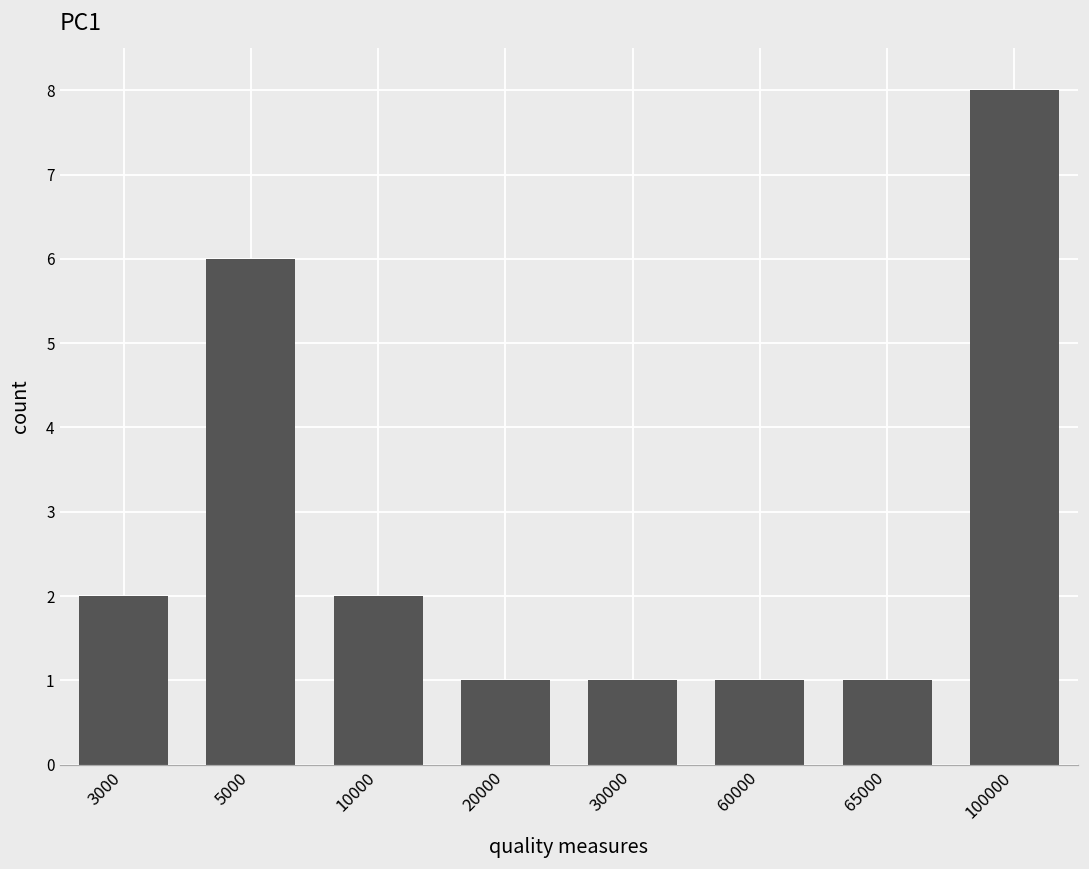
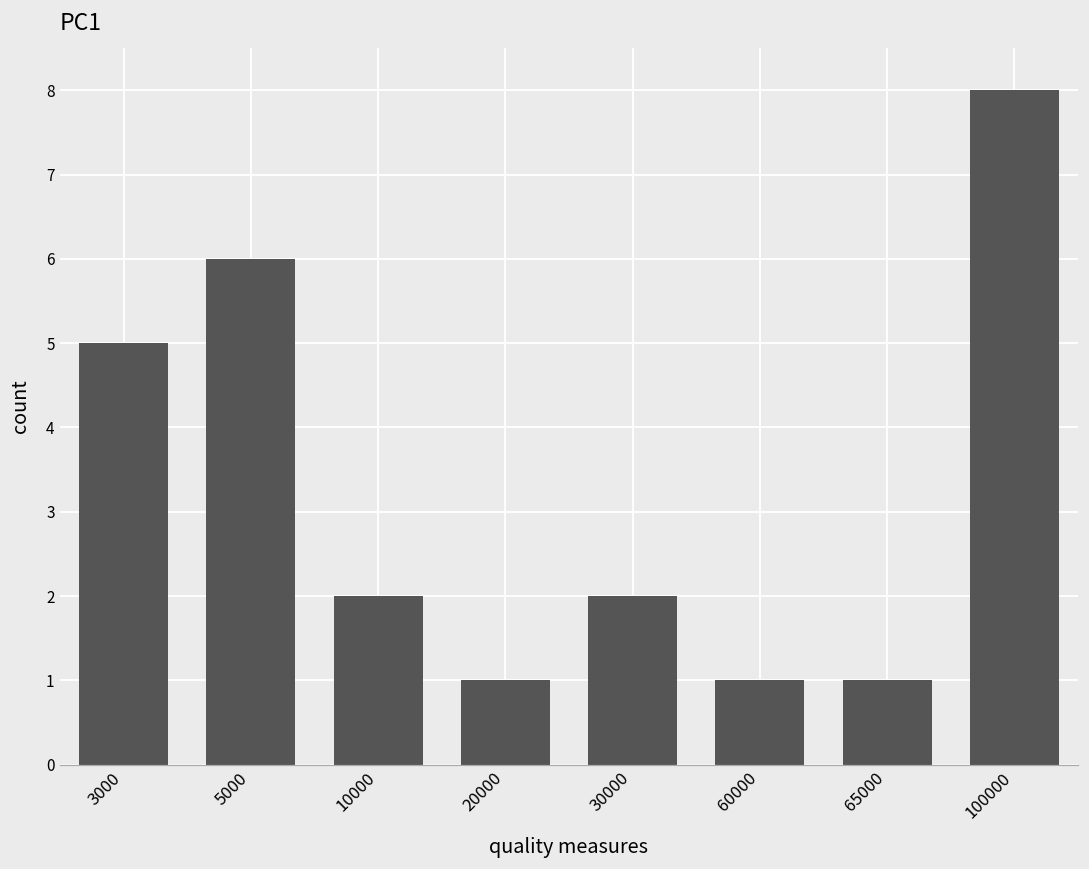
  {
-   "3000": 2,
+   "3000": 5,
    "5000": 6,
    "10000": 2,
    "20000": 1,
-   "30000": 1,
+   "30000": 2,
    "60000": 1,
    "65000": 1,
    "100000": 8
  }
